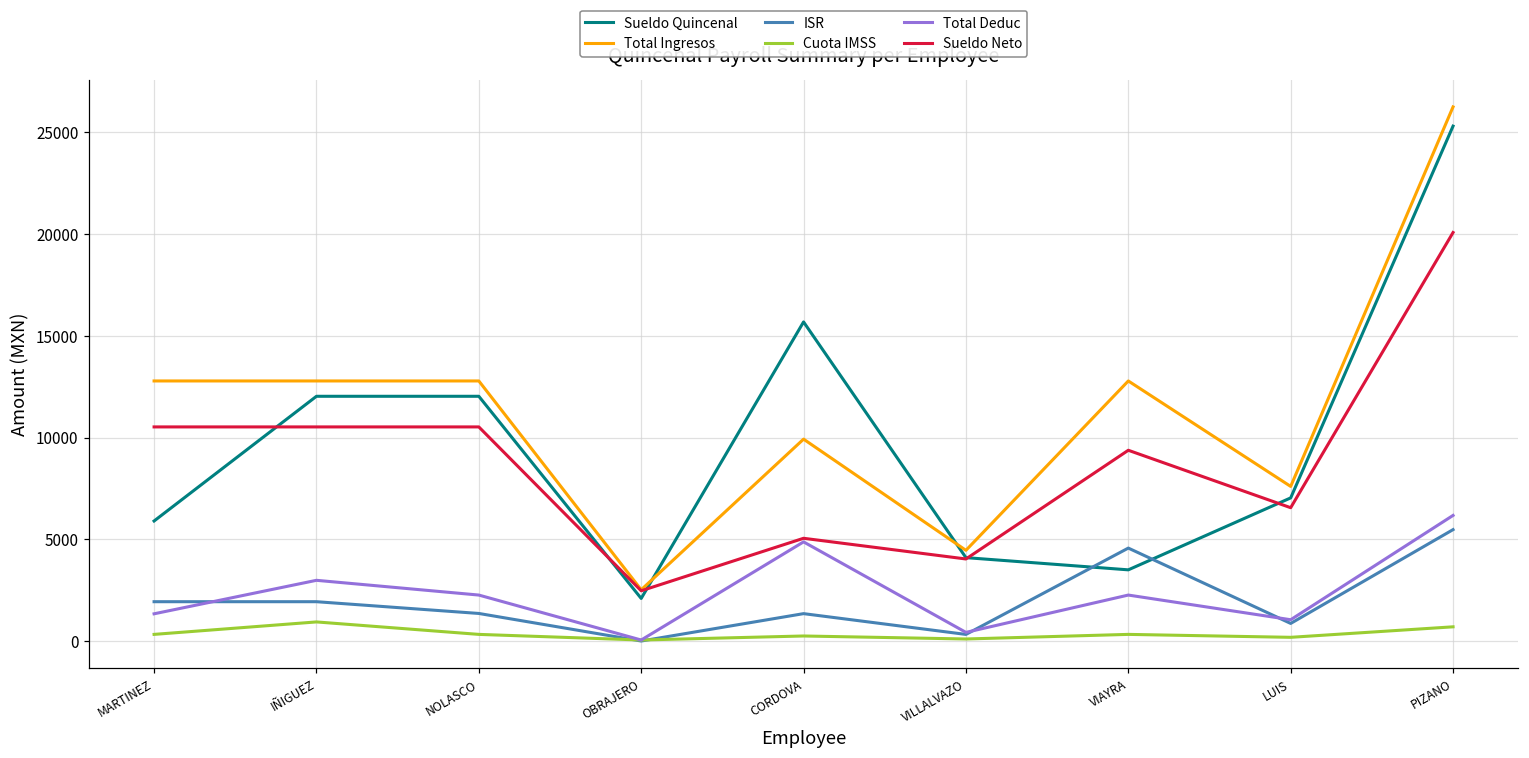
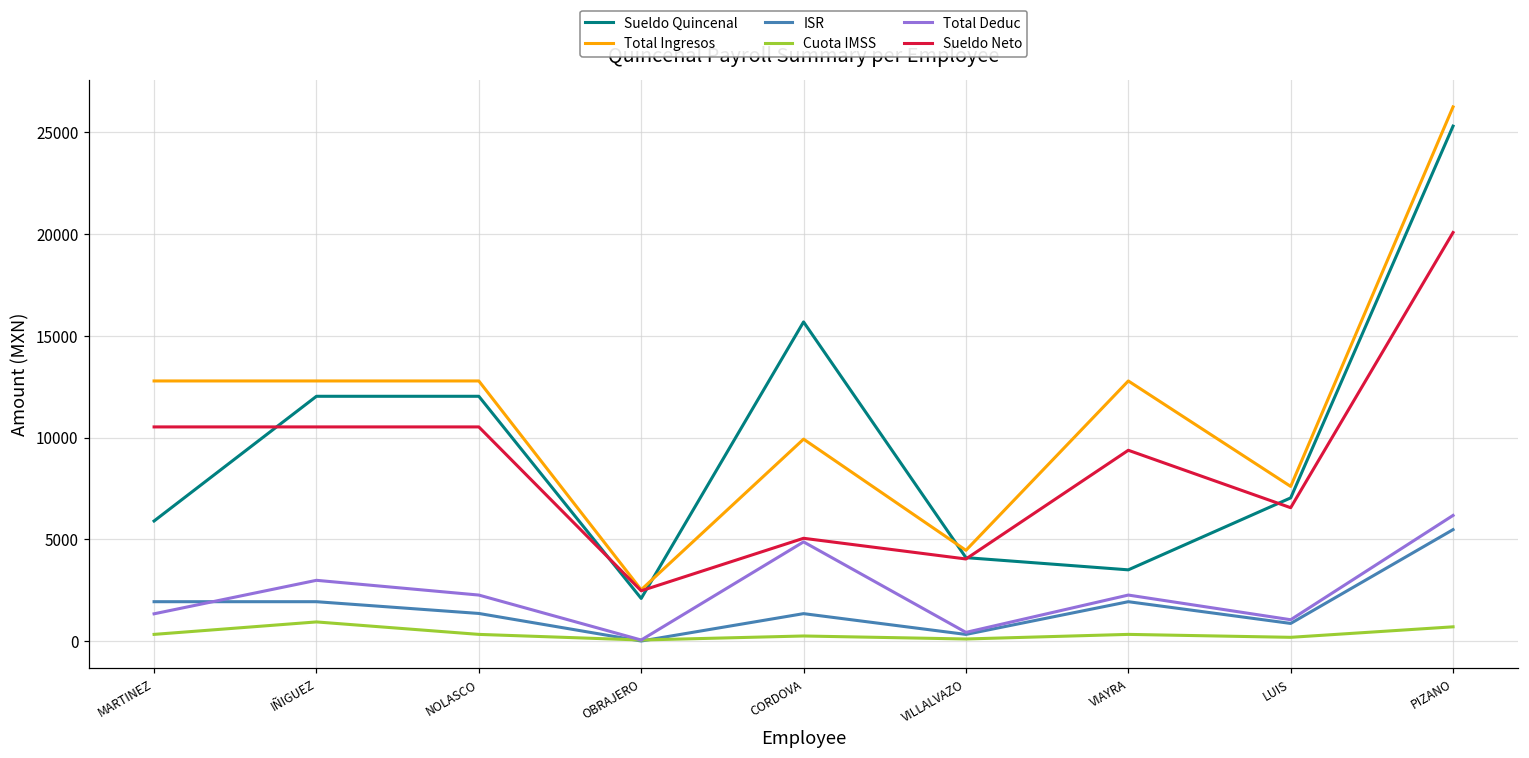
  {
    "Sueldo Quincenal": {
      "MARTINEZ": 5900,
      "IÑIGUEZ": 12000,
      "NOLASCO": 12000,
      "OBRAJERO": 2100,
      "CORDOVA": 15700,
      "VIAYRA": 3500,
      "LUIS": 7000,
      "PIZANO": 25300
    },
    "Total Ingresos": {
      "MARTINEZ": 12800,
      "IÑIGUEZ": 12800,
      "NOLASCO": 12800,
      "CORDOVA": 9900,
      "VILLALVAZO": 4500,
      "VIAYRA": 12800,
      "LUIS": 7600,
      "PIZANO": 26300
    },
    "ISR": {
      "MARTINEZ": 1900,
      "IÑIGUEZ": 1900,
      "NOLASCO": 1400,
      "CORDOVA": 1300,
-     "VIAYRA": 4600,
+     "VIAYRA": 1900,
      "LUIS": 900,
      "PIZANO": 5500
    },
    "Cuota IMSS": {
      "MARTINEZ": 300,
      "IÑIGUEZ": 900,
      "NOLASCO": 300,
      "CORDOVA": 200,
      "VILLALVAZO": 100,
      "VIAYRA": 300,
      "LUIS": 200,
      "PIZANO": 700
    },
    "Total Deduc": {
      "MARTINEZ": 1300,
      "IÑIGUEZ": 3000,
      "NOLASCO": 2300,
      "CORDOVA": 4900,
      "VIAYRA": 2300,
      "LUIS": 1000,
      "PIZANO": 6200
    },
    "Sueldo Neto": {
      "MARTINEZ": 10500,
      "IÑIGUEZ": 10500,
      "NOLASCO": 10500,
      "CORDOVA": 5000,
      "VIAYRA": 9400,
      "LUIS": 6600,
      "PIZANO": 20100
    }
  }
